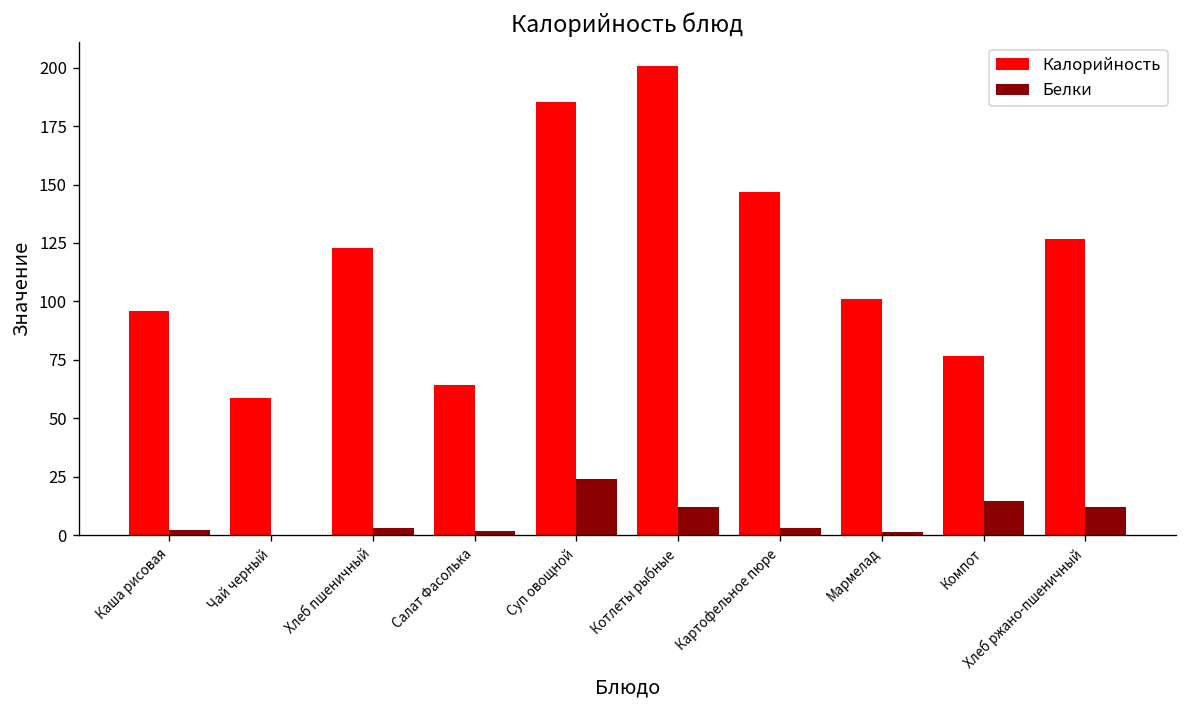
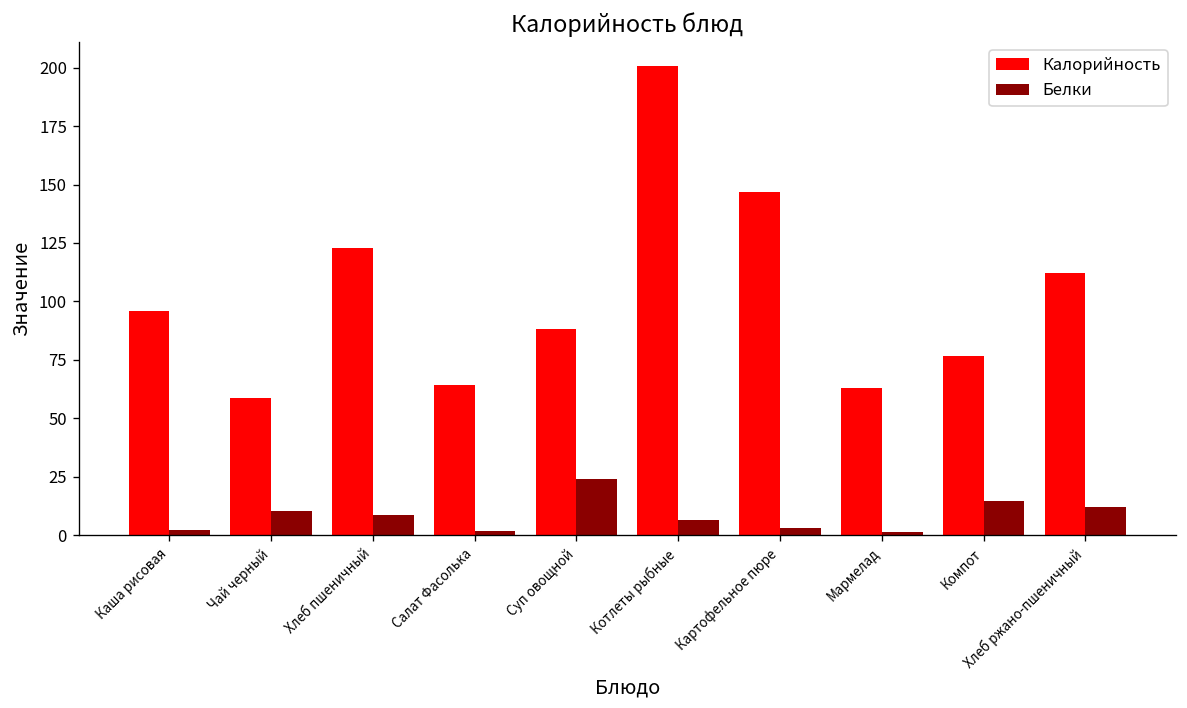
  {
    "Калорийность": {
      "Каша рисовая": 96,
      "Чай черный": 59,
      "Хлеб пшеничный": 123,
      "Салат Фасолька": 64,
-     "Суп овощной": 185,
+     "Суп овощной": 88,
      "Котлеты рыбные": 201,
      "Картофельное пюре": 147,
-     "Мармелад": 101,
+     "Мармелад": 63,
      "Компот": 77,
-     "Хлеб ржано-пшеничный": 127
+     "Хлеб ржано-пшеничный": 112
    },
    "Белки": {
      "Каша рисовая": 2,
-     "Чай черный": 0,
-     "Хлеб пшеничный": 3,
+     "Чай черный": 10,
+     "Хлеб пшеничный": 9,
      "Салат Фасолька": 2,
      "Суп овощной": 24,
-     "Котлеты рыбные": 12,
+     "Котлеты рыбные": 7,
      "Картофельное пюре": 3,
      "Мармелад": 1,
      "Компот": 14,
      "Хлеб ржано-пшеничный": 12
    }
  }
